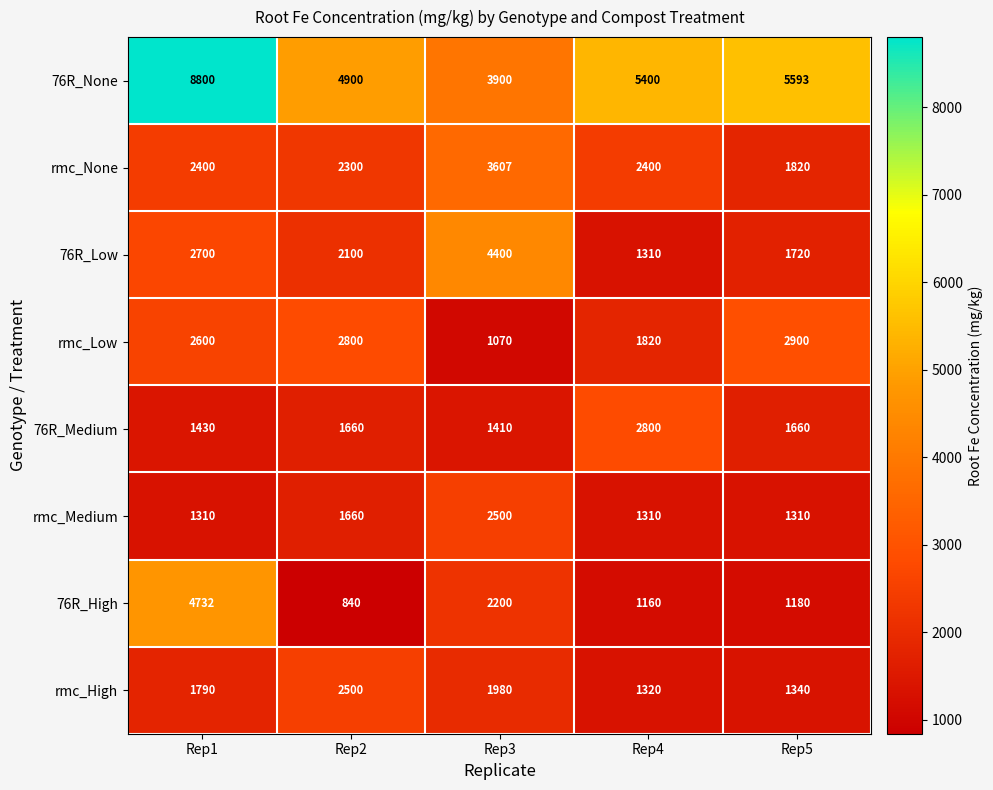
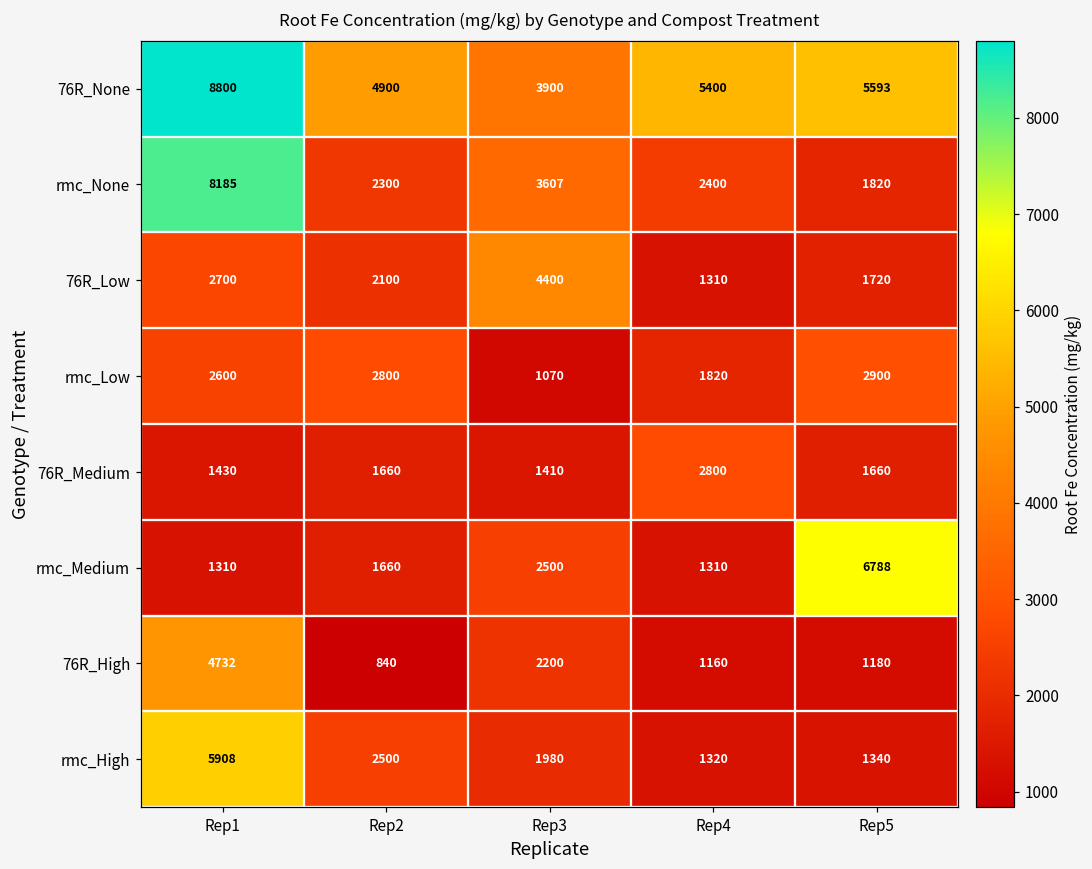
  {
    "76R_None": {
      "Rep1": 8800,
      "Rep2": 4900,
      "Rep3": 3900,
      "Rep4": 5400,
      "Rep5": 5593
    },
    "rmc_None": {
-     "Rep1": 2400,
+     "Rep1": 8185,
      "Rep2": 2300,
      "Rep3": 3607,
      "Rep4": 2400,
      "Rep5": 1820
    },
    "76R_Low": {
      "Rep1": 2700,
      "Rep2": 2100,
      "Rep3": 4400,
      "Rep4": 1310,
      "Rep5": 1720
    },
    "rmc_Low": {
      "Rep1": 2600,
      "Rep2": 2800,
      "Rep3": 1070,
      "Rep4": 1820,
      "Rep5": 2900
    },
    "76R_Medium": {
      "Rep1": 1430,
      "Rep2": 1660,
      "Rep3": 1410,
      "Rep4": 2800,
      "Rep5": 1660
    },
    "rmc_Medium": {
      "Rep1": 1310,
      "Rep2": 1660,
      "Rep3": 2500,
      "Rep4": 1310,
-     "Rep5": 1310
+     "Rep5": 6788
    },
    "76R_High": {
      "Rep1": 4732,
      "Rep2": 840,
      "Rep3": 2200,
      "Rep4": 1160,
      "Rep5": 1180
    },
    "rmc_High": {
-     "Rep1": 1790,
+     "Rep1": 5908,
      "Rep2": 2500,
      "Rep3": 1980,
      "Rep4": 1320,
      "Rep5": 1340
    }
  }
